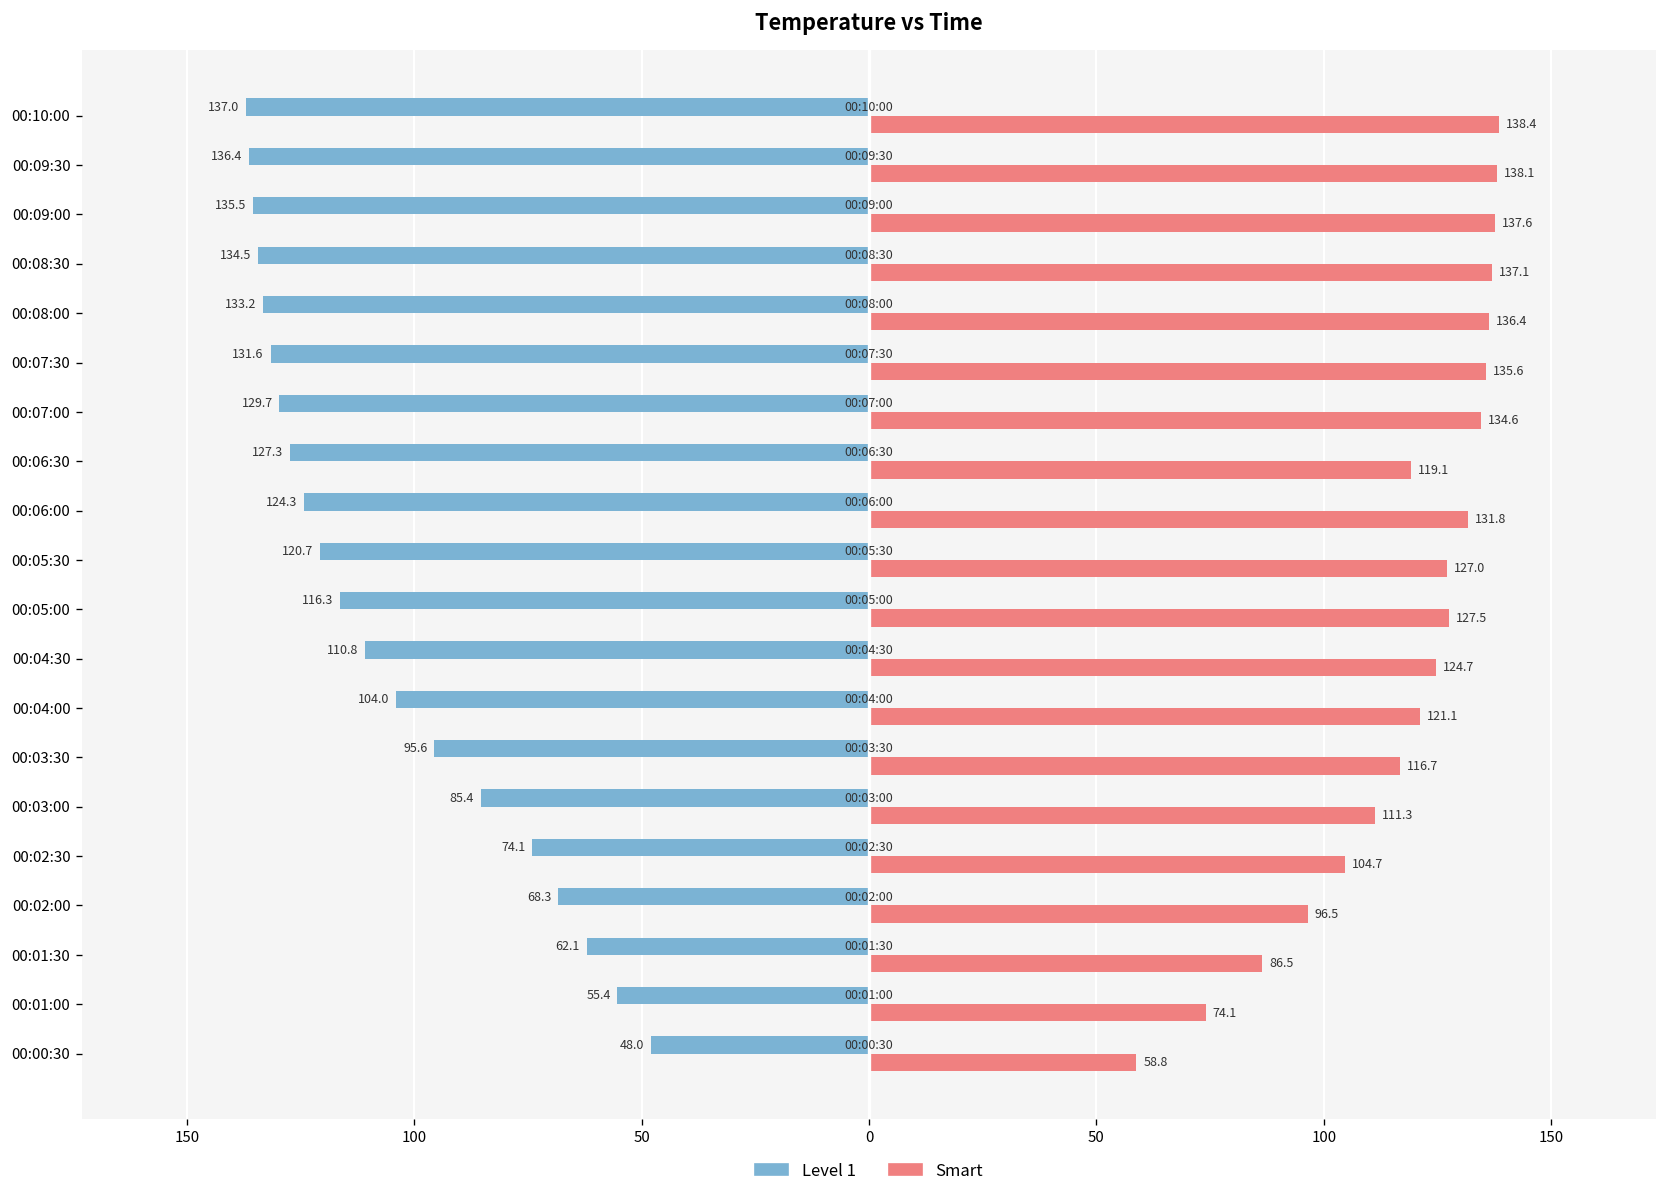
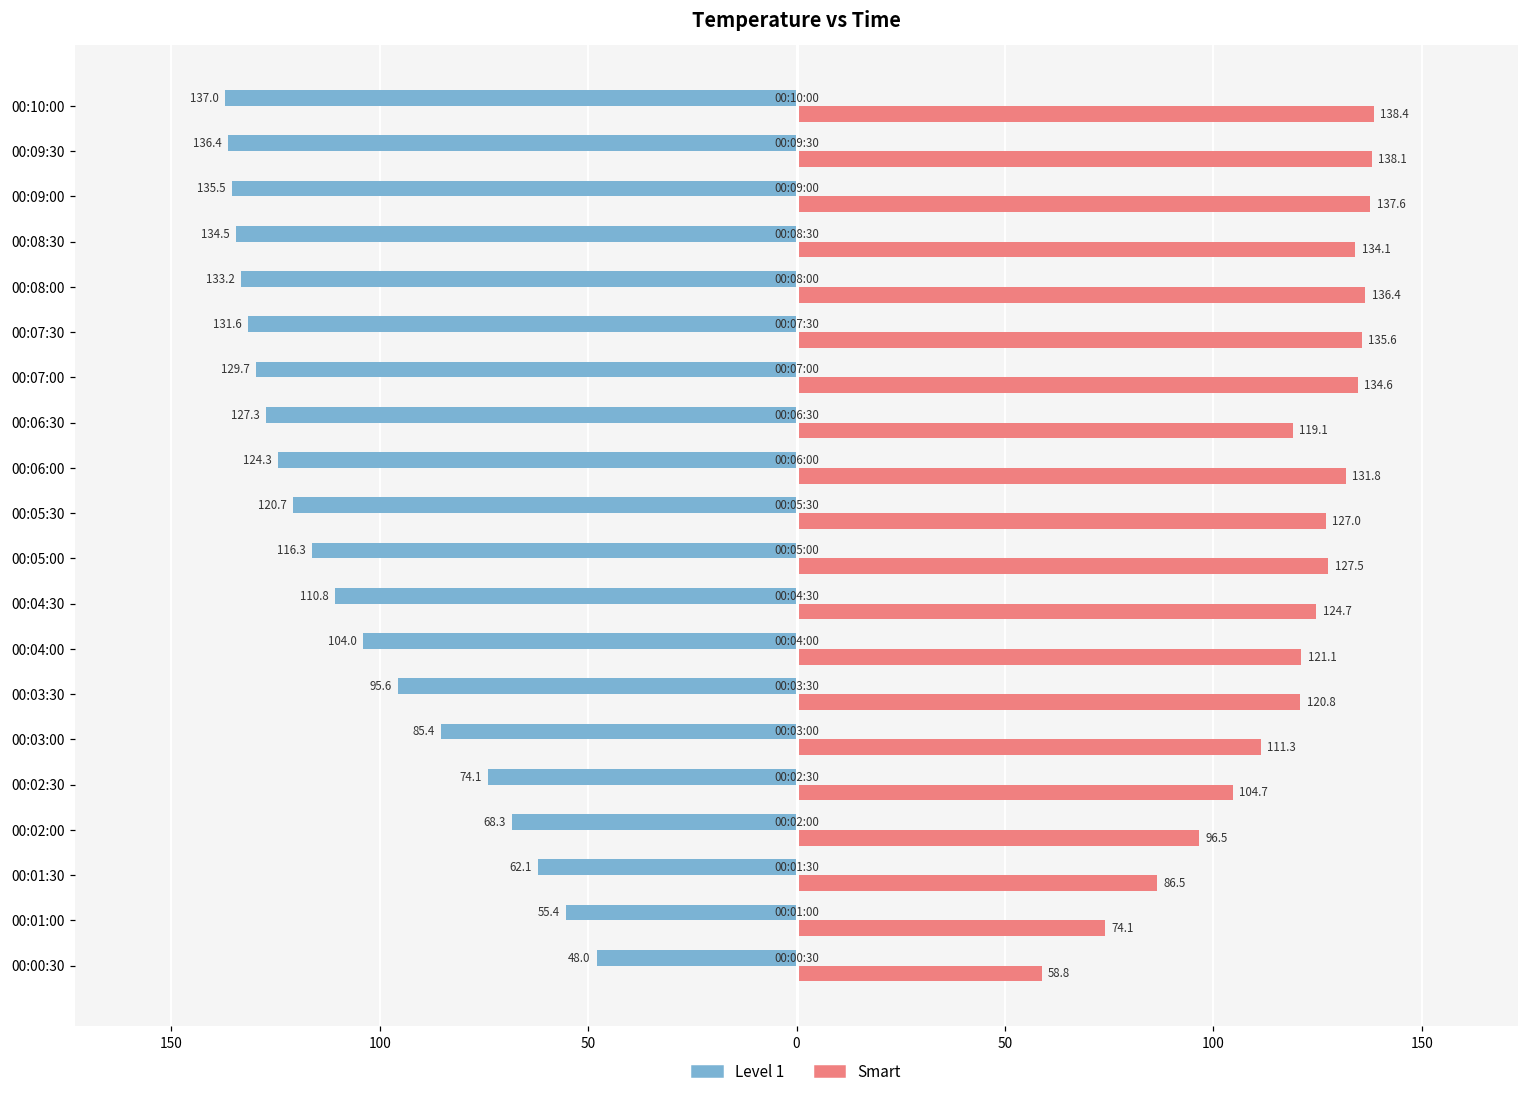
  {
    "Smart": {
      "00:10:00": 138.4,
      "00:09:30": 138.1,
      "00:09:00": 137.6,
-     "00:08:30": 137.1,
+     "00:08:30": 134.1,
      "00:08:00": 136.4,
      "00:07:30": 135.6,
      "00:07:00": 134.6,
      "00:06:30": 119.1,
      "00:06:00": 131.8,
      "00:05:30": 127.0,
      "00:05:00": 127.5,
      "00:04:30": 124.7,
      "00:04:00": 121.1,
-     "00:03:30": 116.7,
+     "00:03:30": 120.8,
      "00:03:00": 111.3,
      "00:02:30": 104.7,
      "00:02:00": 96.5,
      "00:01:30": 86.5,
      "00:01:00": 74.1,
      "00:00:30": 58.8
    }
  }
